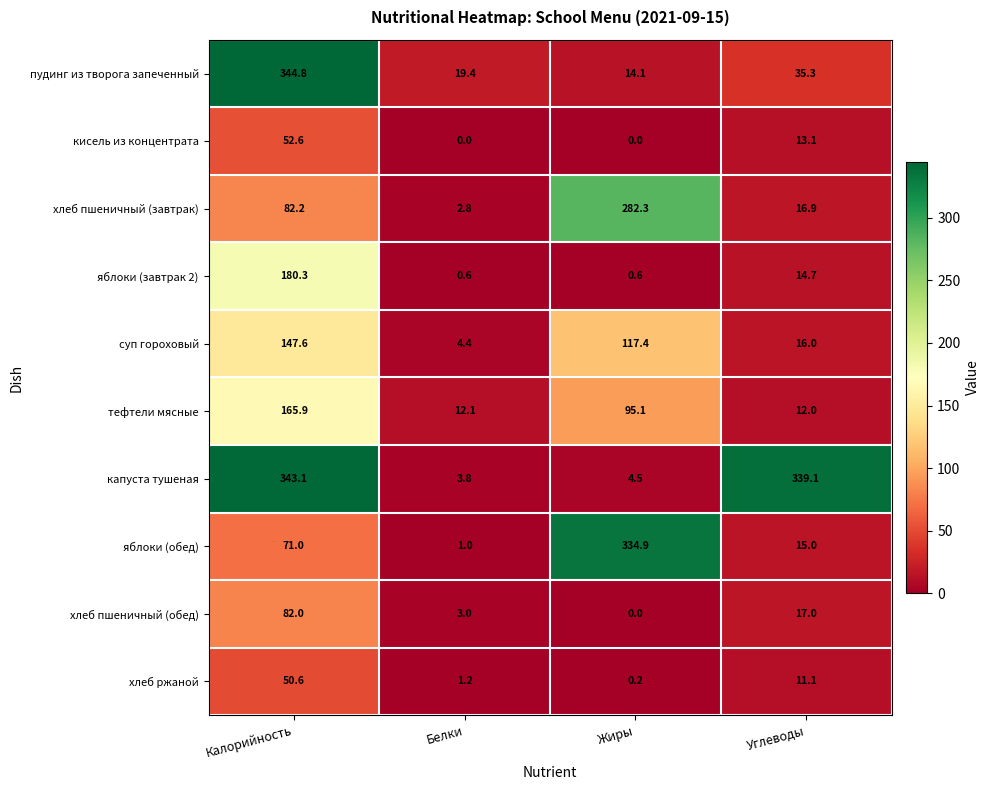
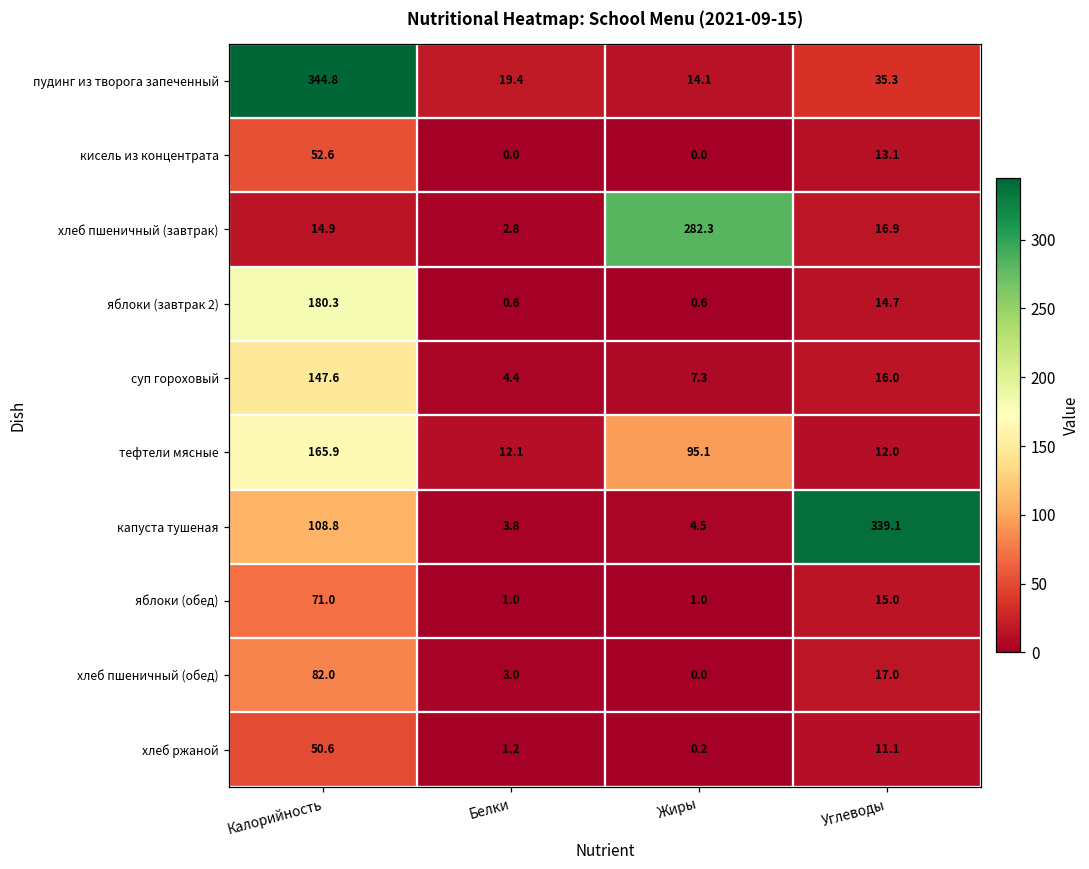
  {
    "пудинг из творога запеченный": {
      "Калорийность": 344.8,
      "Белки": 19.4,
      "Жиры": 14.1,
      "Углеводы": 35.3
    },
    "кисель из концентрата": {
      "Калорийность": 52.6,
      "Белки": 0.0,
      "Жиры": 0.0,
      "Углеводы": 13.1
    },
    "хлеб пшеничный (завтрак)": {
-     "Калорийность": 82.2,
+     "Калорийность": 14.9,
      "Белки": 2.8,
      "Жиры": 282.3,
      "Углеводы": 16.9
    },
    "яблоки (завтрак 2)": {
      "Калорийность": 180.3,
      "Белки": 0.6,
      "Жиры": 0.6,
      "Углеводы": 14.7
    },
    "суп гороховый": {
      "Калорийность": 147.6,
      "Белки": 4.4,
-     "Жиры": 117.4,
+     "Жиры": 7.3,
      "Углеводы": 16.0
    },
    "тефтели мясные": {
      "Калорийность": 165.9,
      "Белки": 12.1,
      "Жиры": 95.1,
      "Углеводы": 12.0
    },
    "капуста тушеная": {
-     "Калорийность": 343.1,
+     "Калорийность": 108.8,
      "Белки": 3.8,
      "Жиры": 4.5,
      "Углеводы": 339.1
    },
    "яблоки (обед)": {
      "Калорийность": 71.0,
      "Белки": 1.0,
-     "Жиры": 334.9,
+     "Жиры": 1.0,
      "Углеводы": 15.0
    },
    "хлеб пшеничный (обед)": {
      "Калорийность": 82.0,
      "Белки": 3.0,
      "Жиры": 0.0,
      "Углеводы": 17.0
    },
    "хлеб ржаной": {
      "Калорийность": 50.6,
      "Белки": 1.2,
      "Жиры": 0.2,
      "Углеводы": 11.1
    }
  }
